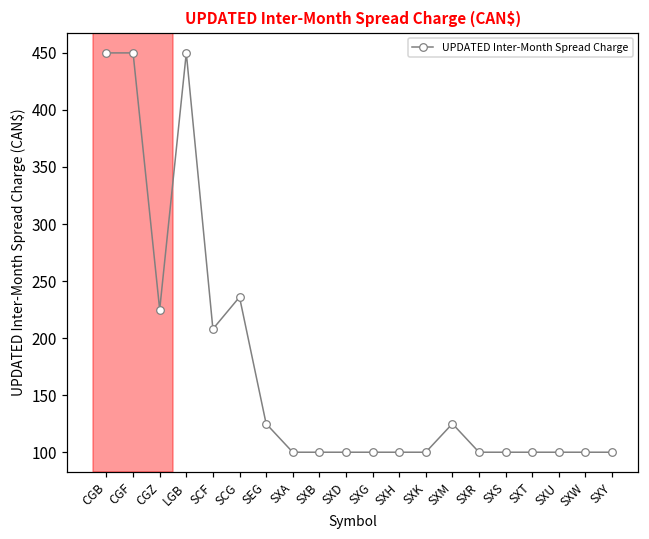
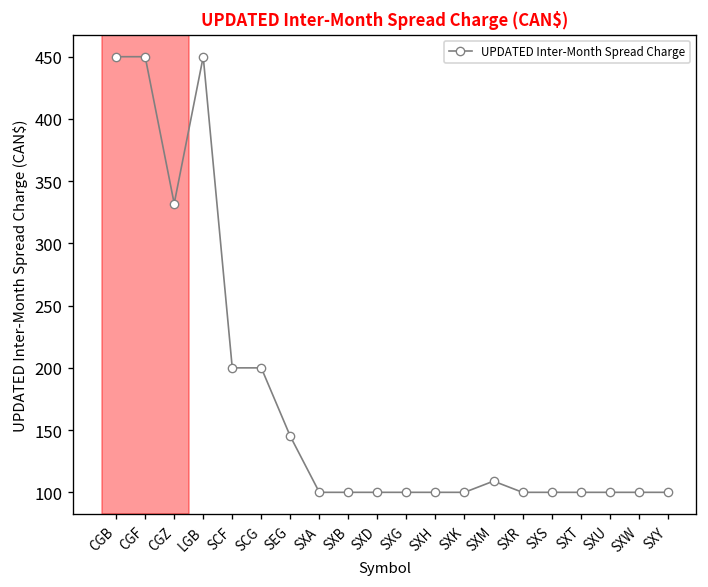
  {
    "CGB": 450,
    "CGF": 450,
-   "CGZ": 225,
+   "CGZ": 332,
    "LGB": 450,
-   "SCF": 208,
-   "SCG": 236,
-   "SEG": 125,
+   "SCF": 200,
+   "SCG": 200,
+   "SEG": 145,
    "SXA": 100,
    "SXB": 100,
    "SXD": 100,
    "SXG": 100,
    "SXH": 100,
    "SXK": 100,
-   "SXM": 125,
+   "SXM": 109,
    "SXR": 100,
    "SXS": 100,
    "SXT": 100,
    "SXU": 100,
    "SXW": 100,
    "SXY": 100
  }
